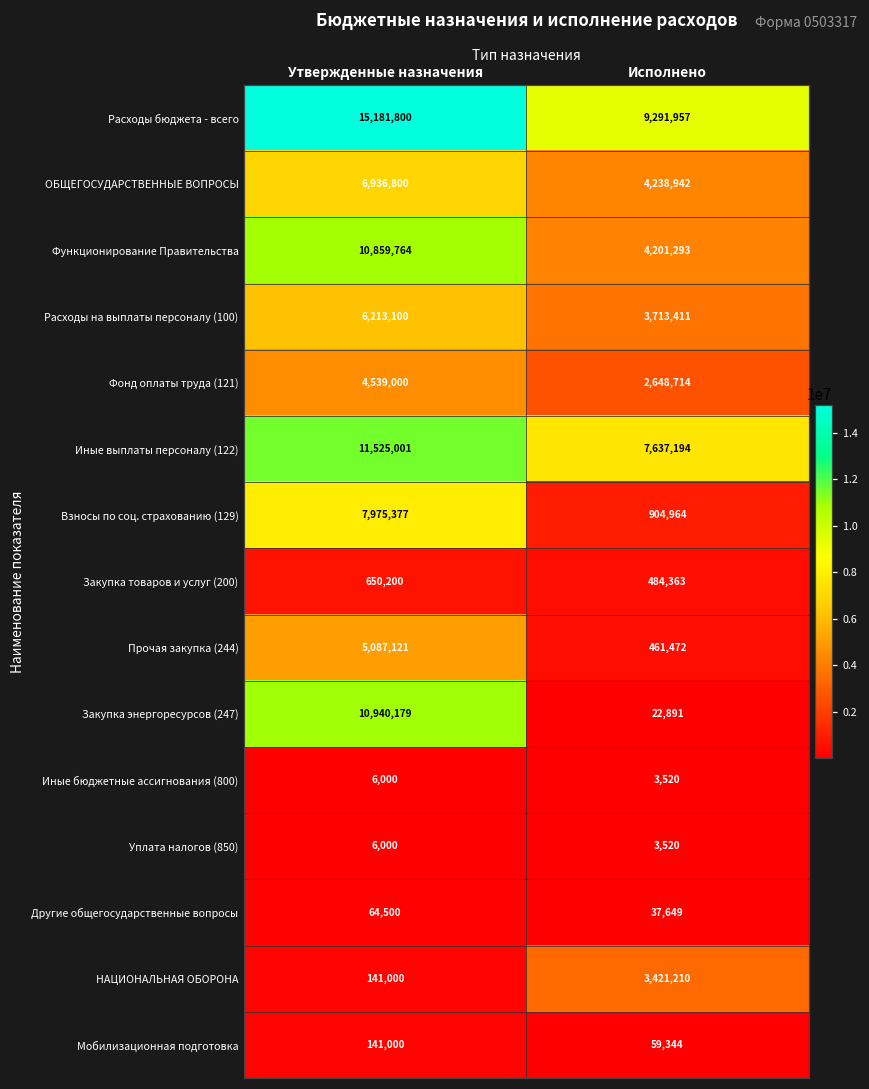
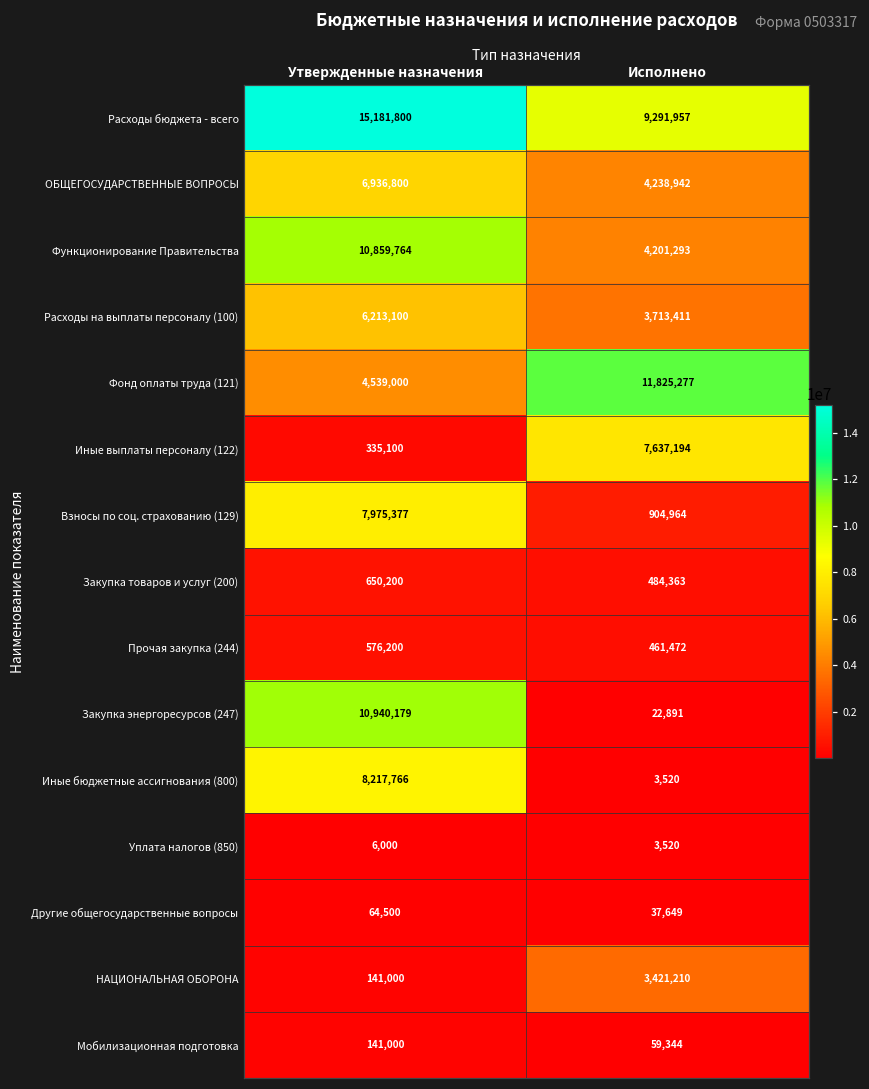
  {
    "Расходы бюджета - всего": {
      "Утвержденные назначения": "15,181,800",
      "Исполнено": "9,291,957"
    },
    "ОБЩЕГОСУДАРСТВЕННЫЕ ВОПРОСЫ": {
      "Утвержденные назначения": "6,936,800",
      "Исполнено": "4,238,942"
    },
    "Функционирование Правительства": {
      "Утвержденные назначения": "10,859,764",
      "Исполнено": "4,201,293"
    },
    "Расходы на выплаты персоналу (100)": {
      "Утвержденные назначения": "6,213,100",
      "Исполнено": "3,713,411"
    },
    "Фонд оплаты труда (121)": {
      "Утвержденные назначения": "4,539,000",
-     "Исполнено": "2,648,714"
+     "Исполнено": "11,825,277"
    },
    "Иные выплаты персоналу (122)": {
-     "Утвержденные назначения": "11,525,001",
+     "Утвержденные назначения": "335,100",
      "Исполнено": "7,637,194"
    },
    "Взносы по соц. страхованию (129)": {
      "Утвержденные назначения": "7,975,377",
      "Исполнено": "904,964"
    },
    "Закупка товаров и услуг (200)": {
      "Утвержденные назначения": "650,200",
      "Исполнено": "484,363"
    },
    "Прочая закупка (244)": {
-     "Утвержденные назначения": "5,087,121",
+     "Утвержденные назначения": "576,200",
      "Исполнено": "461,472"
    },
    "Закупка энергоресурсов (247)": {
      "Утвержденные назначения": "10,940,179",
      "Исполнено": "22,891"
    },
    "Иные бюджетные ассигнования (800)": {
-     "Утвержденные назначения": "6,000",
+     "Утвержденные назначения": "8,217,766",
      "Исполнено": "3,520"
    },
    "Уплата налогов (850)": {
      "Утвержденные назначения": "6,000",
      "Исполнено": "3,520"
    },
    "Другие общегосударственные вопросы": {
      "Утвержденные назначения": "64,500",
      "Исполнено": "37,649"
    },
    "НАЦИОНАЛЬНАЯ ОБОРОНА": {
      "Утвержденные назначения": "141,000",
      "Исполнено": "3,421,210"
    },
    "Мобилизационная подготовка": {
      "Утвержденные назначения": "141,000",
      "Исполнено": "59,344"
    }
  }
